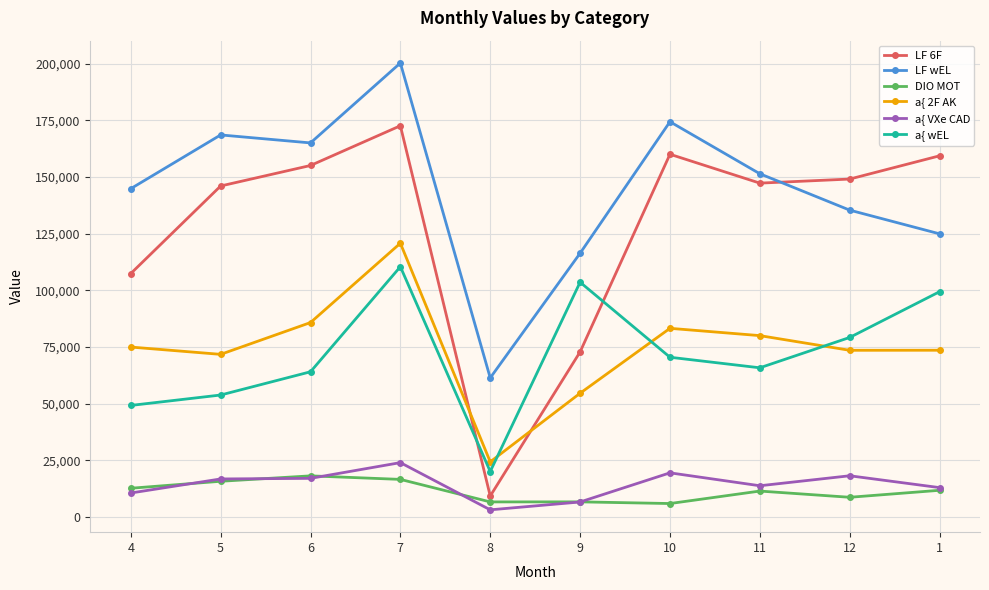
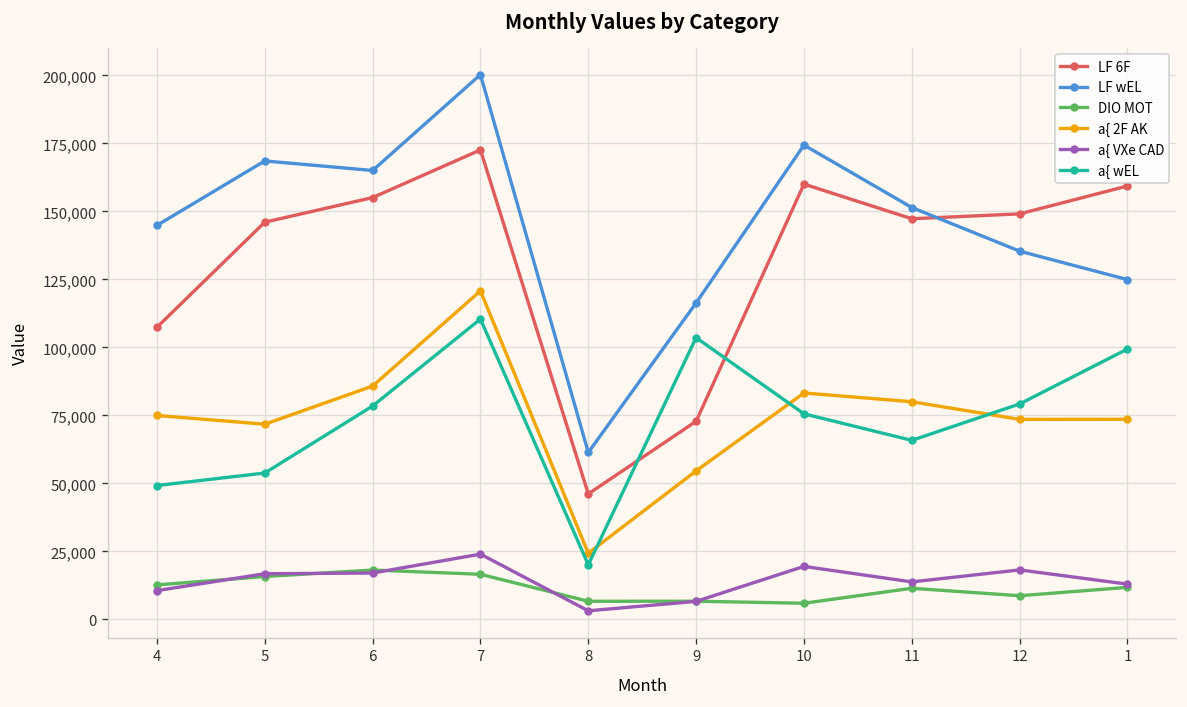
  {
    "LF 6F": {
      "4": "107,000",
      "5": "146,000",
      "6": "155,000",
      "7": "173,000",
-     "8": "9,000",
+     "8": "46,000",
      "9": "73,000",
      "10": "160,000",
      "11": "147,000",
      "12": "149,000",
      "1": "159,000"
    },
    "LF wEL": {
      "4": "145,000",
      "5": "169,000",
      "6": "165,000",
      "7": "200,000",
      "8": "61,000",
      "9": "116,000",
      "10": "174,000",
      "11": "151,000",
      "12": "135,000",
      "1": "125,000"
    },
    "DIO MOT": {
      "4": "13,000",
      "7": "17,000",
      "8": "7,000",
      "10": "6,000",
      "11": "11,000",
      "12": "9,000",
      "1": "12,000"
    },
    "a{ 2F AK": {
      "4": "75,000",
      "5": "72,000",
      "6": "86,000",
      "7": "121,000",
      "8": "24,000",
      "9": "55,000",
      "10": "83,000",
      "11": "80,000",
      "12": "74,000",
      "1": "74,000"
    },
    "a{ VXe CAD": {
      "4": "11,000",
      "7": "24,000",
      "8": "3,000",
      "10": "19,000",
      "11": "14,000",
      "12": "18,000",
      "1": "13,000"
    },
    "a{ wEL": {
      "4": "49,000",
      "5": "54,000",
-     "6": "64,000",
+     "6": "78,000",
      "7": "110,000",
      "8": "20,000",
      "9": "104,000",
-     "10": "70,000",
+     "10": "76,000",
      "11": "66,000",
      "12": "79,000",
      "1": "99,000"
    }
  }
